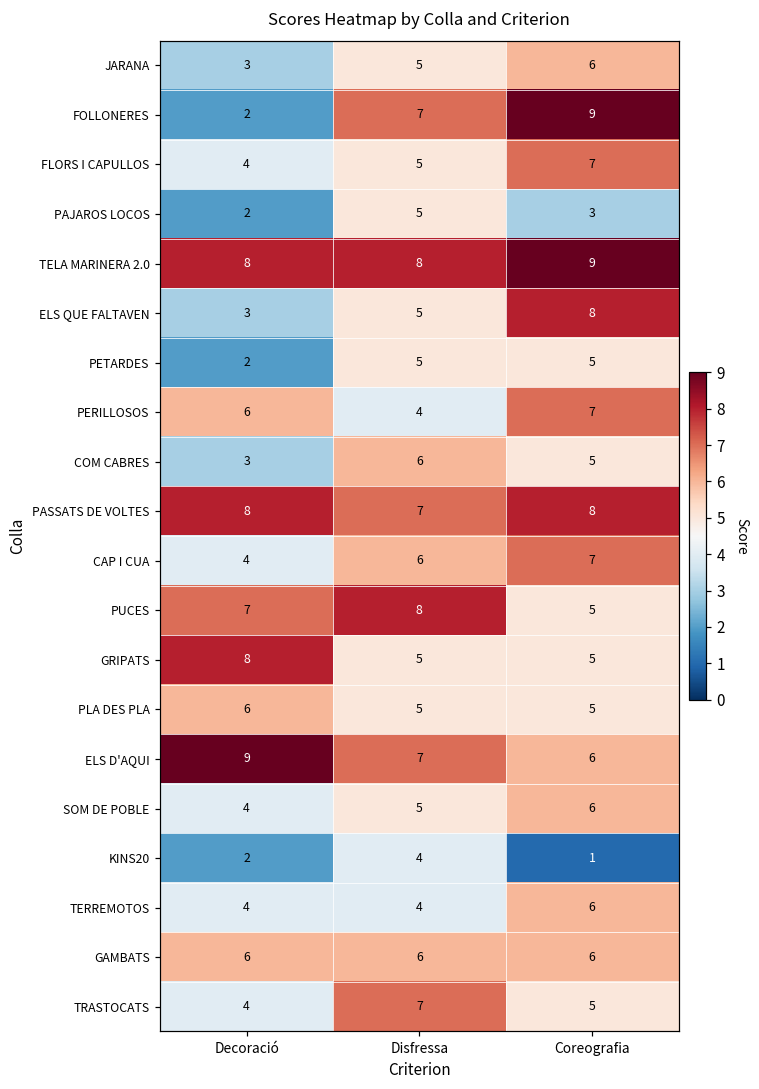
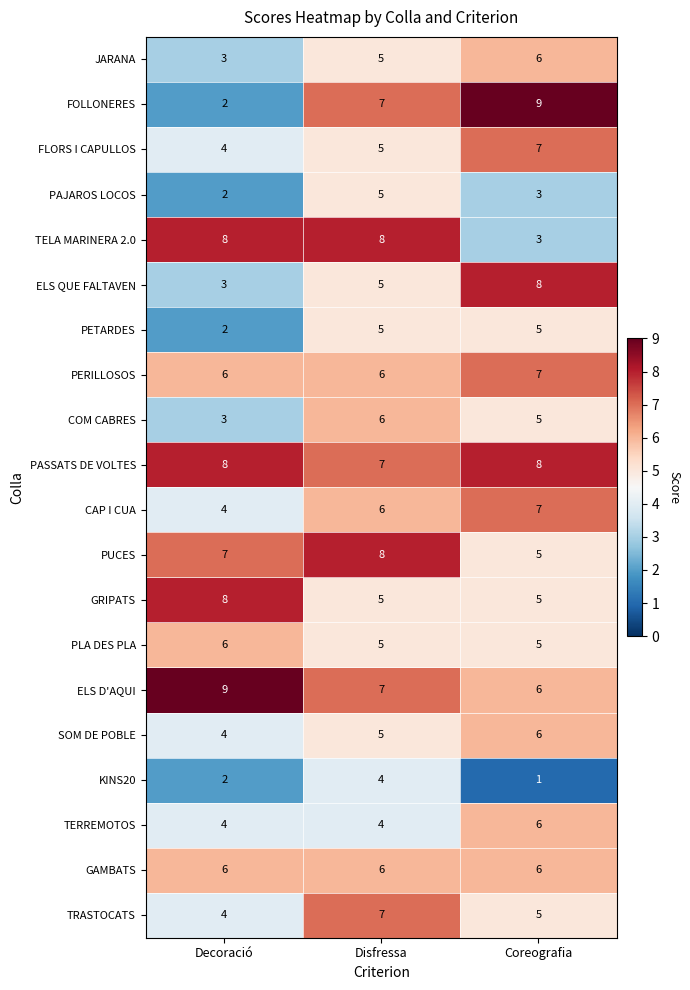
  {
    "JARANA": {
      "Decoració": 3,
      "Disfressa": 5,
      "Coreografia": 6
    },
    "FOLLONERES": {
      "Decoració": 2,
      "Disfressa": 7,
      "Coreografia": 9
    },
    "FLORS I CAPULLOS": {
      "Decoració": 4,
      "Disfressa": 5,
      "Coreografia": 7
    },
    "PAJAROS LOCOS": {
      "Decoració": 2,
      "Disfressa": 5,
      "Coreografia": 3
    },
    "TELA MARINERA 2.0": {
      "Decoració": 8,
      "Disfressa": 8,
-     "Coreografia": 9
+     "Coreografia": 3
    },
    "ELS QUE FALTAVEN": {
      "Decoració": 3,
      "Disfressa": 5,
      "Coreografia": 8
    },
    "PETARDES": {
      "Decoració": 2,
      "Disfressa": 5,
      "Coreografia": 5
    },
    "PERILLOSOS": {
      "Decoració": 6,
-     "Disfressa": 4,
+     "Disfressa": 6,
      "Coreografia": 7
    },
    "COM CABRES": {
      "Decoració": 3,
      "Disfressa": 6,
      "Coreografia": 5
    },
    "PASSATS DE VOLTES": {
      "Decoració": 8,
      "Disfressa": 7,
      "Coreografia": 8
    },
    "CAP I CUA": {
      "Decoració": 4,
      "Disfressa": 6,
      "Coreografia": 7
    },
    "PUCES": {
      "Decoració": 7,
      "Disfressa": 8,
      "Coreografia": 5
    },
    "GRIPATS": {
      "Decoració": 8,
      "Disfressa": 5,
      "Coreografia": 5
    },
    "PLA DES PLA": {
      "Decoració": 6,
      "Disfressa": 5,
      "Coreografia": 5
    },
    "ELS D'AQUI": {
      "Decoració": 9,
      "Disfressa": 7,
      "Coreografia": 6
    },
    "SOM DE POBLE": {
      "Decoració": 4,
      "Disfressa": 5,
      "Coreografia": 6
    },
    "KINS20": {
      "Decoració": 2,
      "Disfressa": 4,
      "Coreografia": 1
    },
    "TERREMOTOS": {
      "Decoració": 4,
      "Disfressa": 4,
      "Coreografia": 6
    },
    "GAMBATS": {
      "Decoració": 6,
      "Disfressa": 6,
      "Coreografia": 6
    },
    "TRASTOCATS": {
      "Decoració": 4,
      "Disfressa": 7,
      "Coreografia": 5
    }
  }
